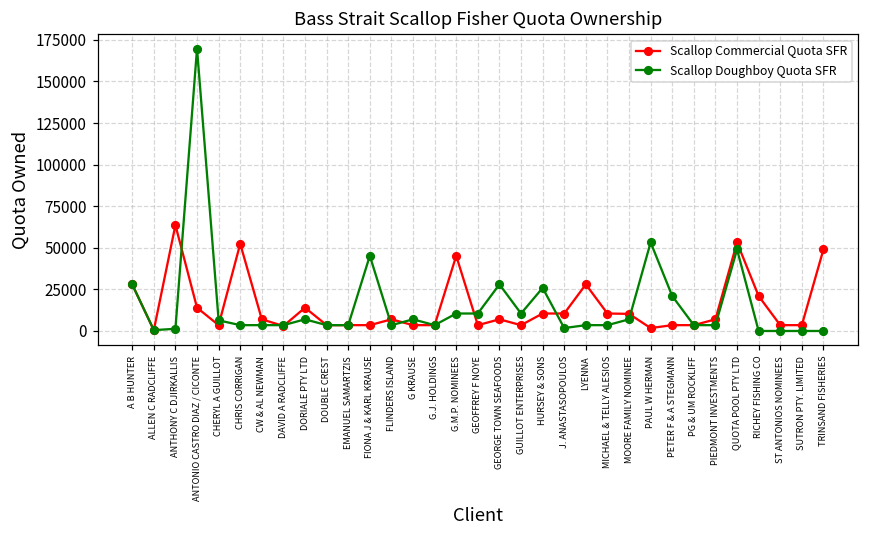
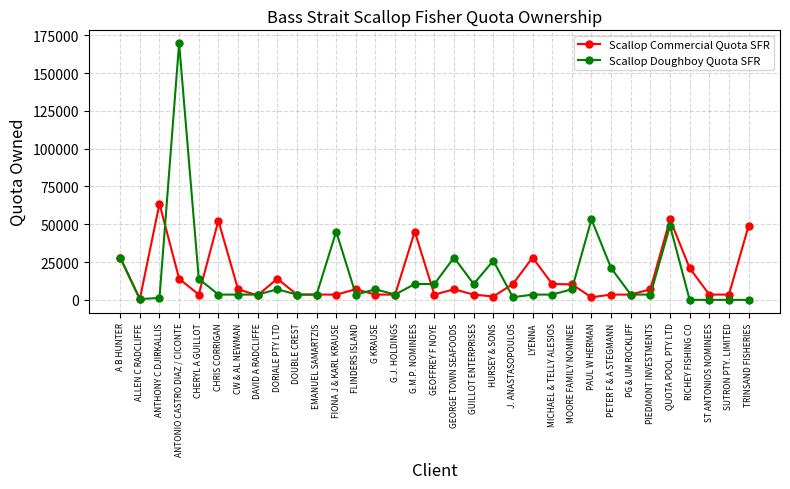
  {
    "Scallop Commercial Quota SFR": {
      "ANTHONY C DJIRKALLIS": 64000,
      "ANTONIO CASTRO DIAZ / CICONTE": 14000,
      "CHERYL A GUILLOT": 4000,
      "CHRIS CORRIGAN": 52000,
      "CW & AL NEWMAN": 7000,
      "DORIALE PTY LTD": 14000,
      "FIONA J & KARL KRAUSE": 4000,
      "FLINDERS ISLAND": 7000,
      "G KRAUSE": 4000,
      "G.M.P. NOMINEES": 45000,
      "GEOFFREY F NOYE": 4000,
      "GEORGE TOWN SEAFOODS": 7000,
      "GUILLOT ENTERPRISES": 4000,
-     "HURSEY & SONS": 11000,
+     "HURSEY & SONS": 2000,
      "J. ANASTASOPOULOS": 11000,
      "LYENNA": 28000,
      "MICHAEL & TELLY ALESIOS": 11000,
      "MOORE FAMILY NOMINEE": 10000,
      "PAUL W HERMAN": 2000,
      "PETER F & A STEGMANN": 4000,
      "PIEDMONT INVESTMENTS": 7000,
      "QUOTA POOL PTY LTD": 53000,
      "RICHEY FISHING CO": 21000,
      "ST ANTONIOS NOMINEES": 4000,
      "SUTRON PTY. LIMITED": 4000,
      "TRINSAND FISHERIES": 49000
    },
    "Scallop Doughboy Quota SFR": {
      "ANTHONY C DJIRKALLIS": 1000,
      "ANTONIO CASTRO DIAZ / CICONTE": 170000,
-     "CHERYL A GUILLOT": 6000,
+     "CHERYL A GUILLOT": 14000,
      "CHRIS CORRIGAN": 4000,
      "CW & AL NEWMAN": 4000,
      "DORIALE PTY LTD": 7000,
      "FIONA J & KARL KRAUSE": 45000,
      "FLINDERS ISLAND": 4000,
      "G KRAUSE": 7000,
      "G.M.P. NOMINEES": 11000,
      "GEOFFREY F NOYE": 11000,
      "GEORGE TOWN SEAFOODS": 28000,
      "GUILLOT ENTERPRISES": 11000,
      "HURSEY & SONS": 26000,
      "J. ANASTASOPOULOS": 2000,
      "LYENNA": 4000,
      "MICHAEL & TELLY ALESIOS": 4000,
      "MOORE FAMILY NOMINEE": 7000,
      "PAUL W HERMAN": 53000,
      "PETER F & A STEGMANN": 21000,
      "PIEDMONT INVESTMENTS": 4000,
      "QUOTA POOL PTY LTD": 49000,
      "RICHEY FISHING CO": 0,
      "ST ANTONIOS NOMINEES": 0,
      "SUTRON PTY. LIMITED": 0,
      "TRINSAND FISHERIES": 0
    }
  }
